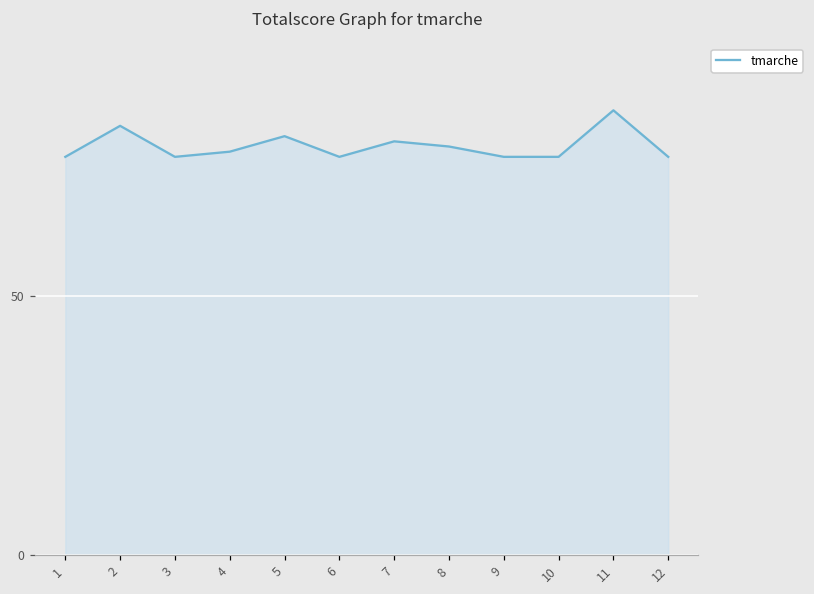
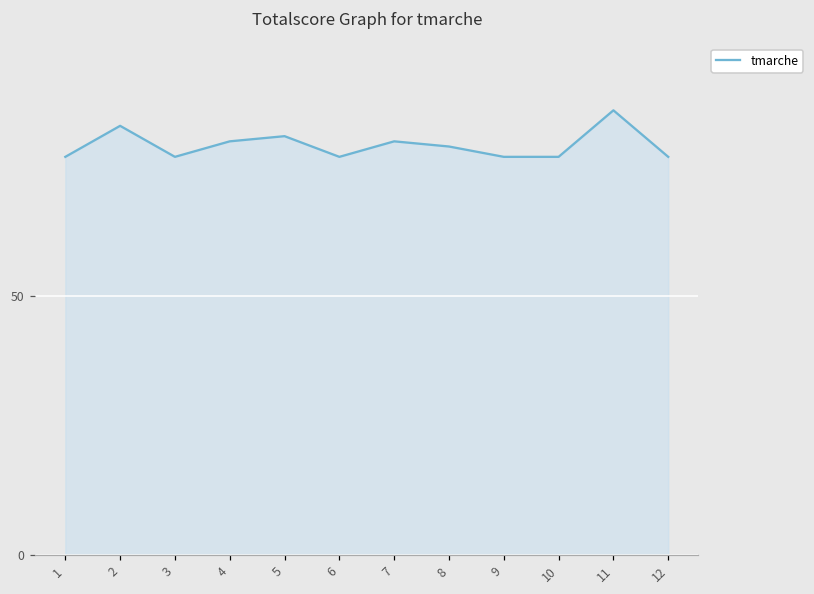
  {
    "1": 77,
    "2": 83,
    "3": 77,
-   "4": 78,
+   "4": 80,
    "5": 81,
    "6": 77,
    "7": 80,
    "8": 79,
    "9": 77,
    "10": 77,
    "11": 86,
    "12": 77
  }
